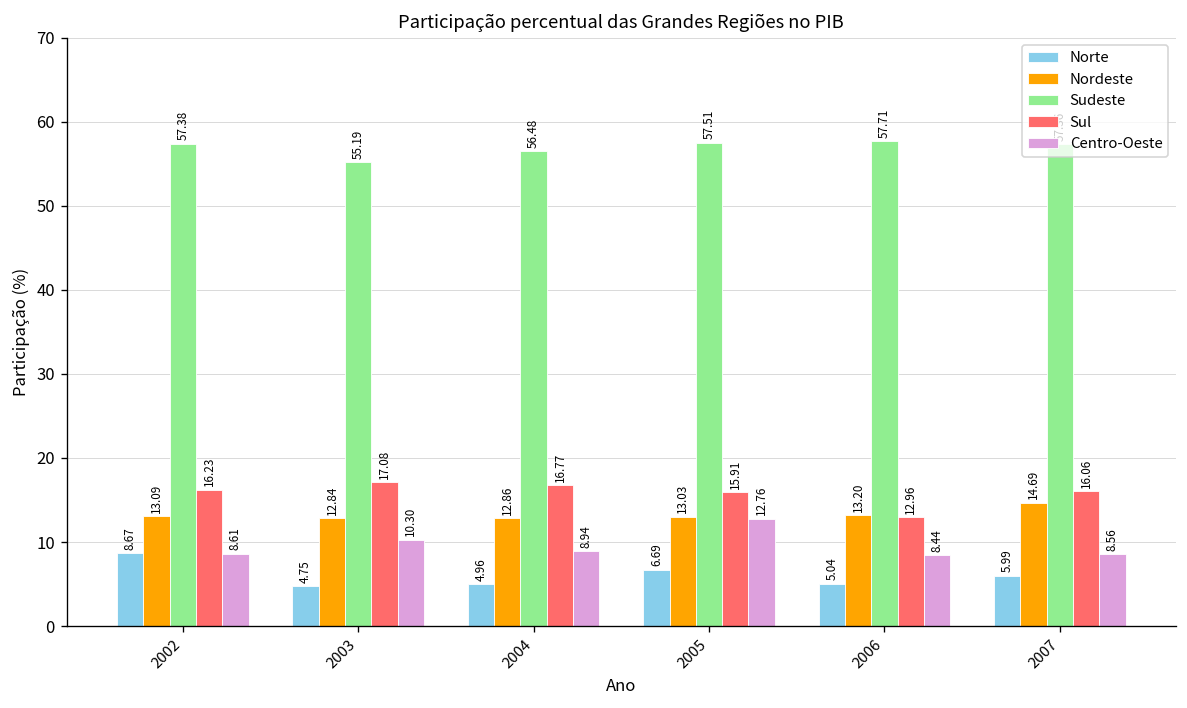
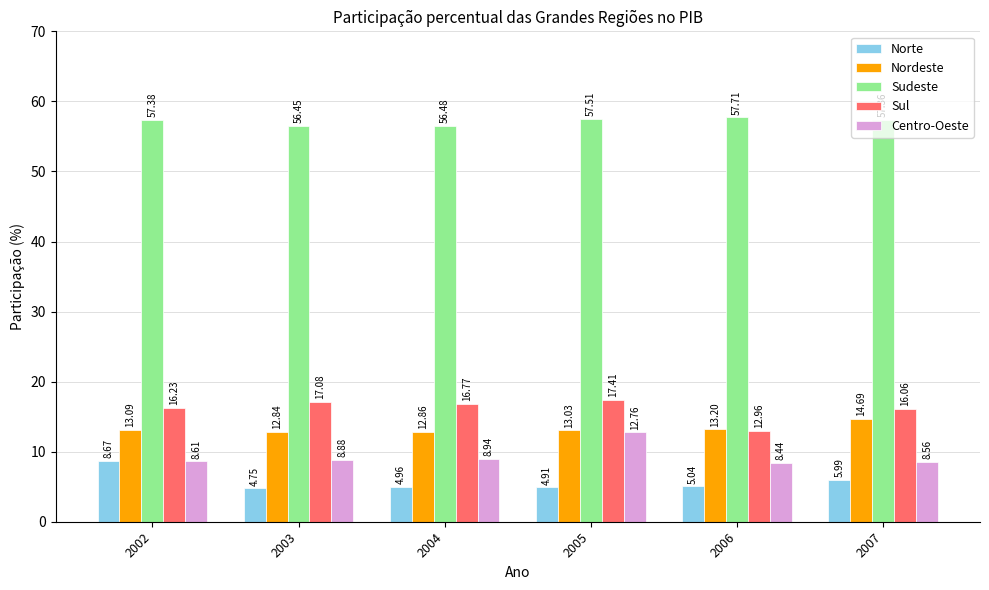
  {
    "Norte": {
      "2002": 8.67,
      "2003": 4.75,
      "2004": 4.96,
-     "2005": 6.69,
+     "2005": 4.91,
      "2006": 5.04,
      "2007": 5.99
    },
    "Nordeste": {
      "2002": 13.09,
      "2003": 12.84,
      "2004": 12.86,
      "2005": 13.03,
      "2006": 13.20,
      "2007": 14.69
    },
    "Sudeste": {
      "2002": 57.38,
-     "2003": 55.19,
+     "2003": 56.45,
      "2004": 56.48,
      "2005": 57.51,
      "2006": 57.71
    },
    "Sul": {
      "2002": 16.23,
      "2003": 17.08,
      "2004": 16.77,
-     "2005": 15.91,
+     "2005": 17.41,
      "2006": 12.96,
      "2007": 16.06
    },
    "Centro-Oeste": {
      "2002": 8.61,
-     "2003": 10.30,
+     "2003": 8.88,
      "2004": 8.94,
      "2005": 12.76,
      "2006": 8.44,
      "2007": 8.56
    }
  }
